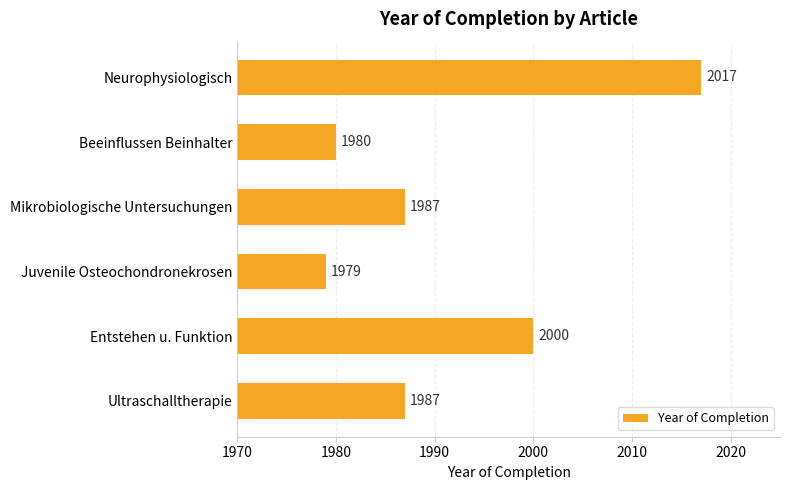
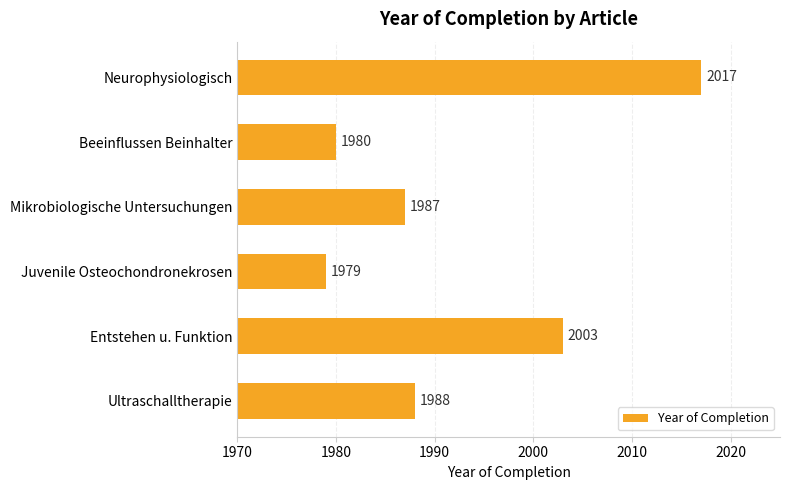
  {
    "Neurophysiologisch": 2017,
    "Beeinflussen Beinhalter": 1980,
    "Mikrobiologische Untersuchungen": 1987,
    "Juvenile Osteochondronekrosen": 1979,
-   "Entstehen u. Funktion": 2000,
-   "Ultraschalltherapie": 1987
+   "Entstehen u. Funktion": 2003,
+   "Ultraschalltherapie": 1988
  }
